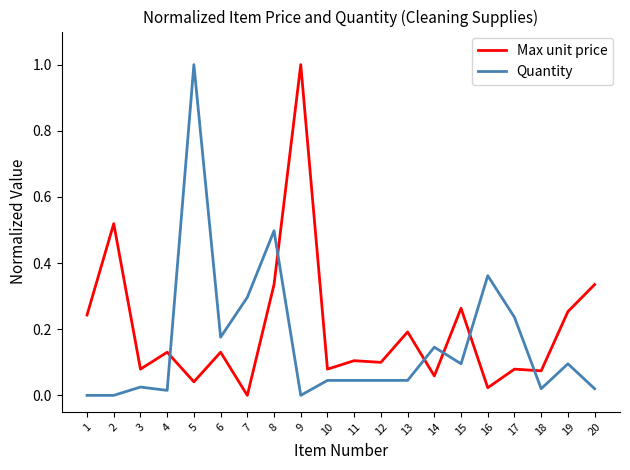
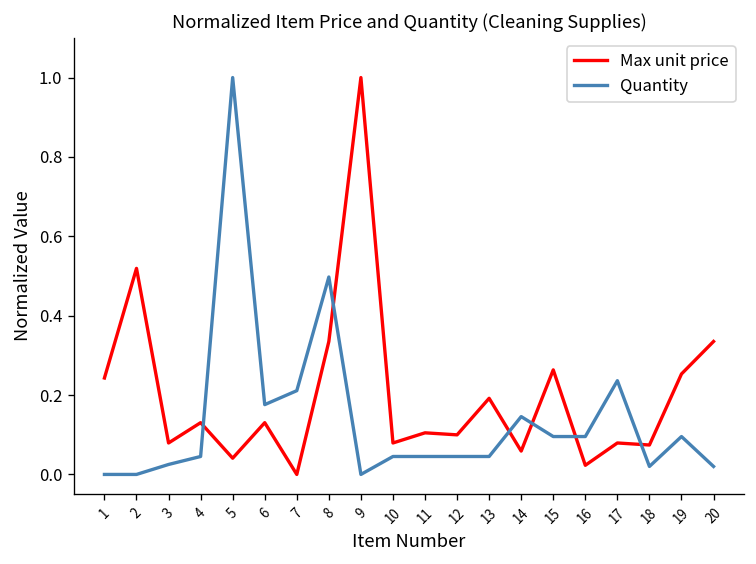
  {
    "Max unit price": {
      "1": 0.24,
      "2": 0.52,
      "3": 0.08,
      "4": 0.13,
      "5": 0.04,
      "6": 0.13,
      "7": 0.00,
      "8": 0.34,
      "9": 1.00,
      "10": 0.08,
      "11": 0.10,
      "12": 0.10,
      "13": 0.19,
      "14": 0.06,
      "15": 0.26,
      "16": 0.02,
      "17": 0.08,
      "18": 0.07,
      "19": 0.25,
      "20": 0.34
    },
    "Quantity": {
      "1": 0.00,
      "2": 0.00,
      "3": 0.03,
-     "4": 0.02,
+     "4": 0.05,
      "5": 1.00,
      "6": 0.18,
-     "7": 0.30,
+     "7": 0.21,
      "8": 0.50,
      "9": 0.00,
      "10": 0.05,
      "11": 0.05,
      "12": 0.05,
      "13": 0.05,
      "14": 0.15,
      "15": 0.10,
-     "16": 0.36,
+     "16": 0.10,
      "17": 0.24,
      "18": 0.02,
      "19": 0.10,
      "20": 0.02
    }
  }
